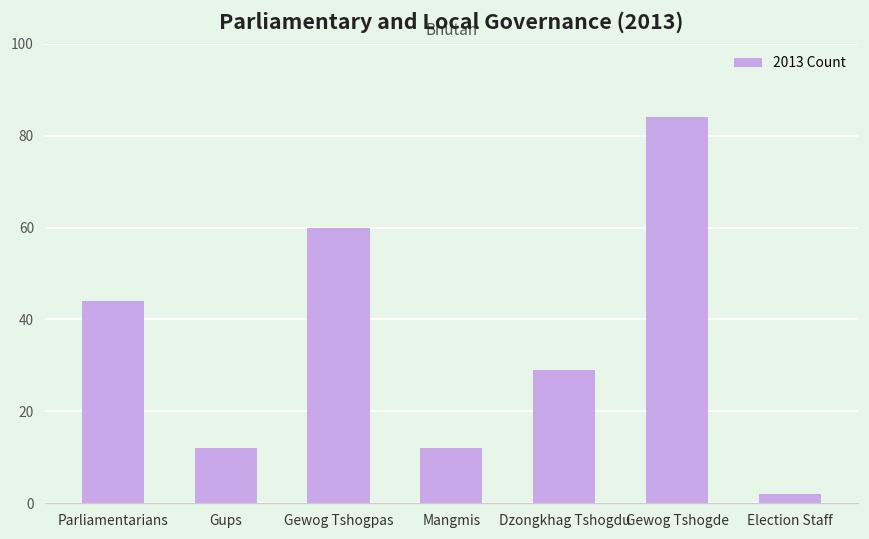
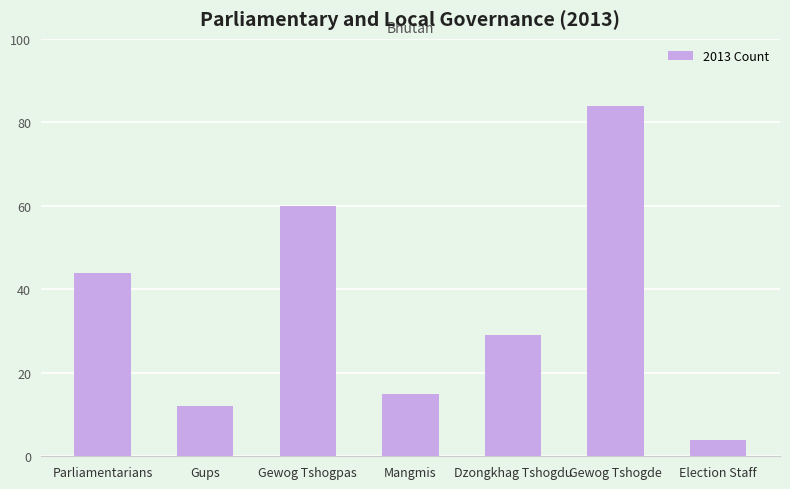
  {
    "Parliamentarians": 44,
    "Gups": 12,
    "Gewog Tshogpas": 60,
-   "Mangmis": 12,
+   "Mangmis": 15,
    "Dzongkhag Tshogdu": 29,
    "Gewog Tshogde": 84,
-   "Election Staff": 2
+   "Election Staff": 4
  }
